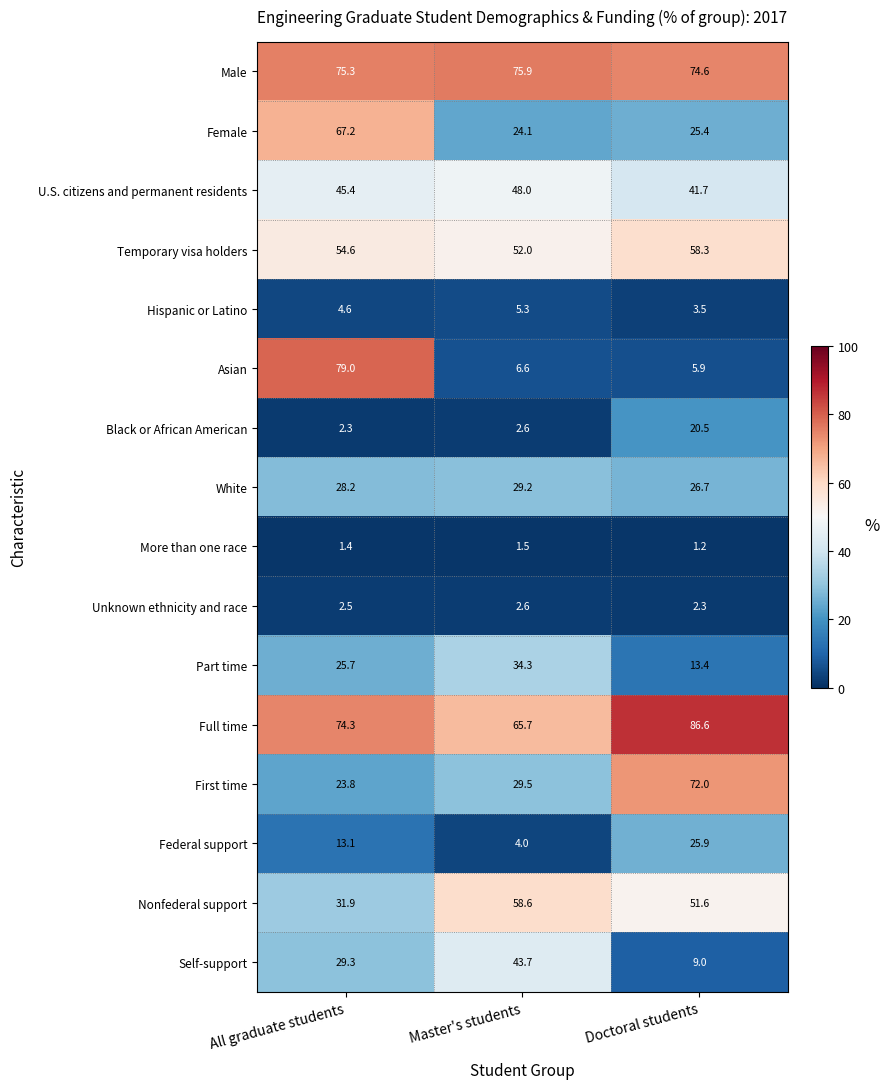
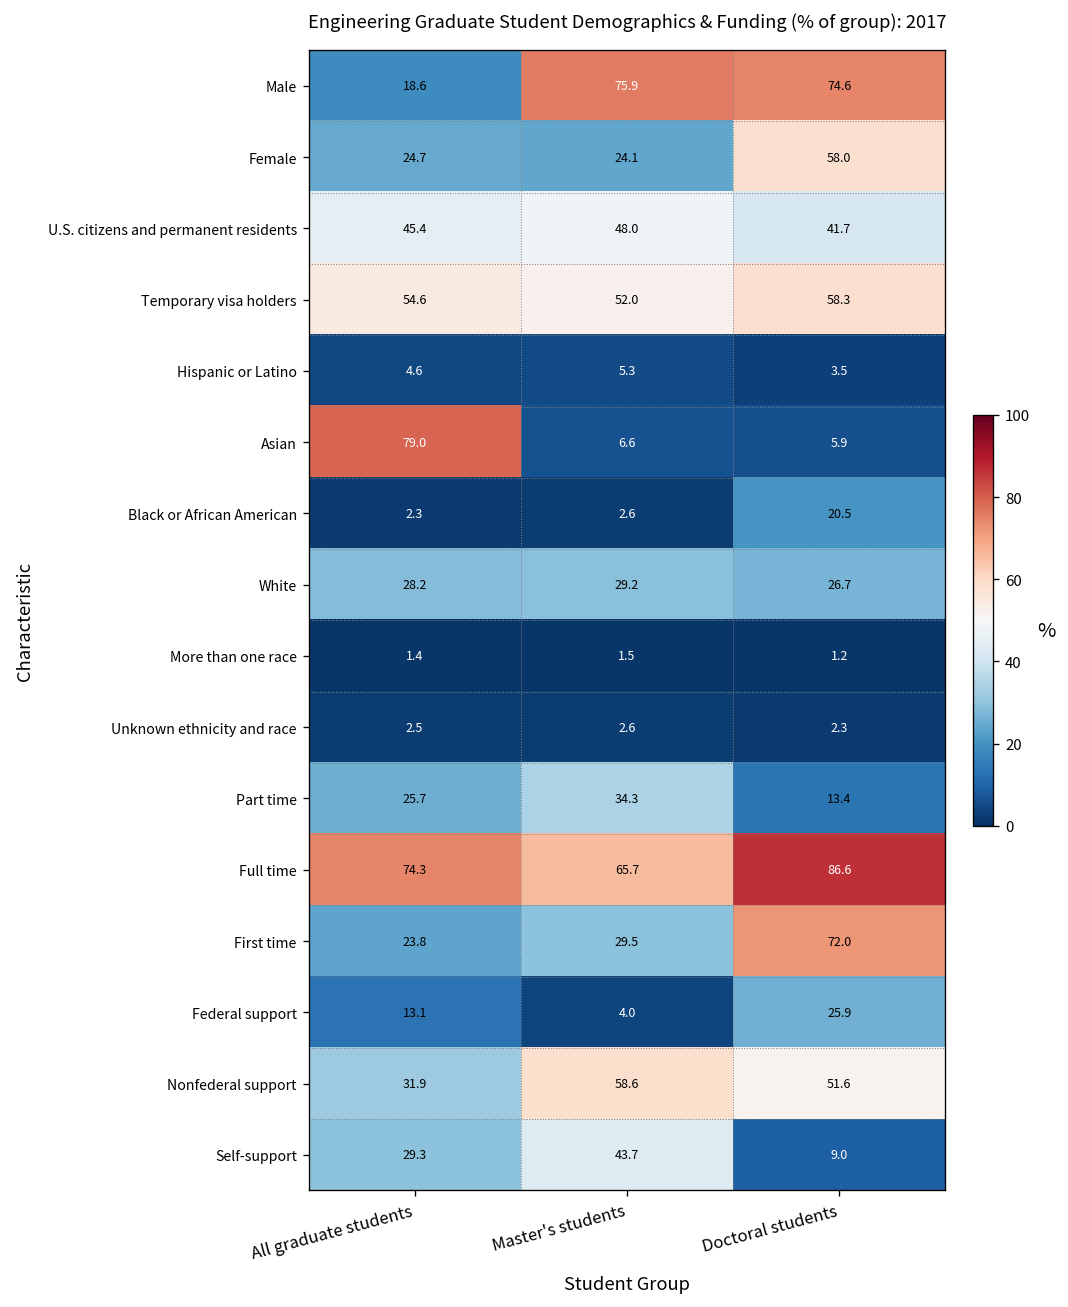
  {
    "Male": {
-     "All graduate students": 75.3,
+     "All graduate students": 18.6,
      "Master's students": 75.9,
      "Doctoral students": 74.6
    },
    "Female": {
-     "All graduate students": 67.2,
+     "All graduate students": 24.7,
      "Master's students": 24.1,
-     "Doctoral students": 25.4
+     "Doctoral students": 58.0
    },
    "U.S. citizens and permanent residents": {
      "All graduate students": 45.4,
      "Master's students": 48.0,
      "Doctoral students": 41.7
    },
    "Temporary visa holders": {
      "All graduate students": 54.6,
      "Master's students": 52.0,
      "Doctoral students": 58.3
    },
    "Hispanic or Latino": {
      "All graduate students": 4.6,
      "Master's students": 5.3,
      "Doctoral students": 3.5
    },
    "Asian": {
      "All graduate students": 79.0,
      "Master's students": 6.6,
      "Doctoral students": 5.9
    },
    "Black or African American": {
      "All graduate students": 2.3,
      "Master's students": 2.6,
      "Doctoral students": 20.5
    },
    "White": {
      "All graduate students": 28.2,
      "Master's students": 29.2,
      "Doctoral students": 26.7
    },
    "More than one race": {
      "All graduate students": 1.4,
      "Master's students": 1.5,
      "Doctoral students": 1.2
    },
    "Unknown ethnicity and race": {
      "All graduate students": 2.5,
      "Master's students": 2.6,
      "Doctoral students": 2.3
    },
    "Part time": {
      "All graduate students": 25.7,
      "Master's students": 34.3,
      "Doctoral students": 13.4
    },
    "Full time": {
      "All graduate students": 74.3,
      "Master's students": 65.7,
      "Doctoral students": 86.6
    },
    "First time": {
      "All graduate students": 23.8,
      "Master's students": 29.5,
      "Doctoral students": 72.0
    },
    "Federal support": {
      "All graduate students": 13.1,
      "Master's students": 4.0,
      "Doctoral students": 25.9
    },
    "Nonfederal support": {
      "All graduate students": 31.9,
      "Master's students": 58.6,
      "Doctoral students": 51.6
    },
    "Self-support": {
      "All graduate students": 29.3,
      "Master's students": 43.7,
      "Doctoral students": 9.0
    }
  }
